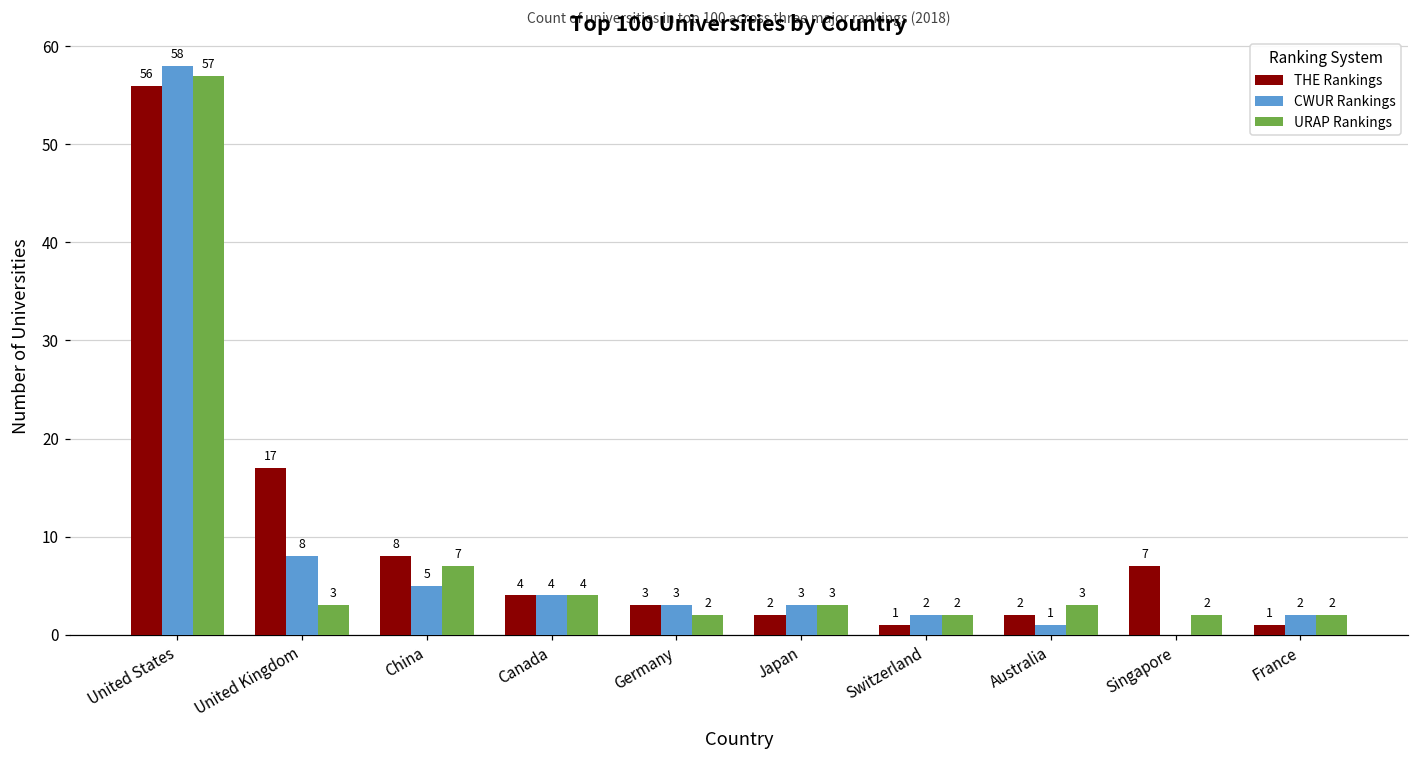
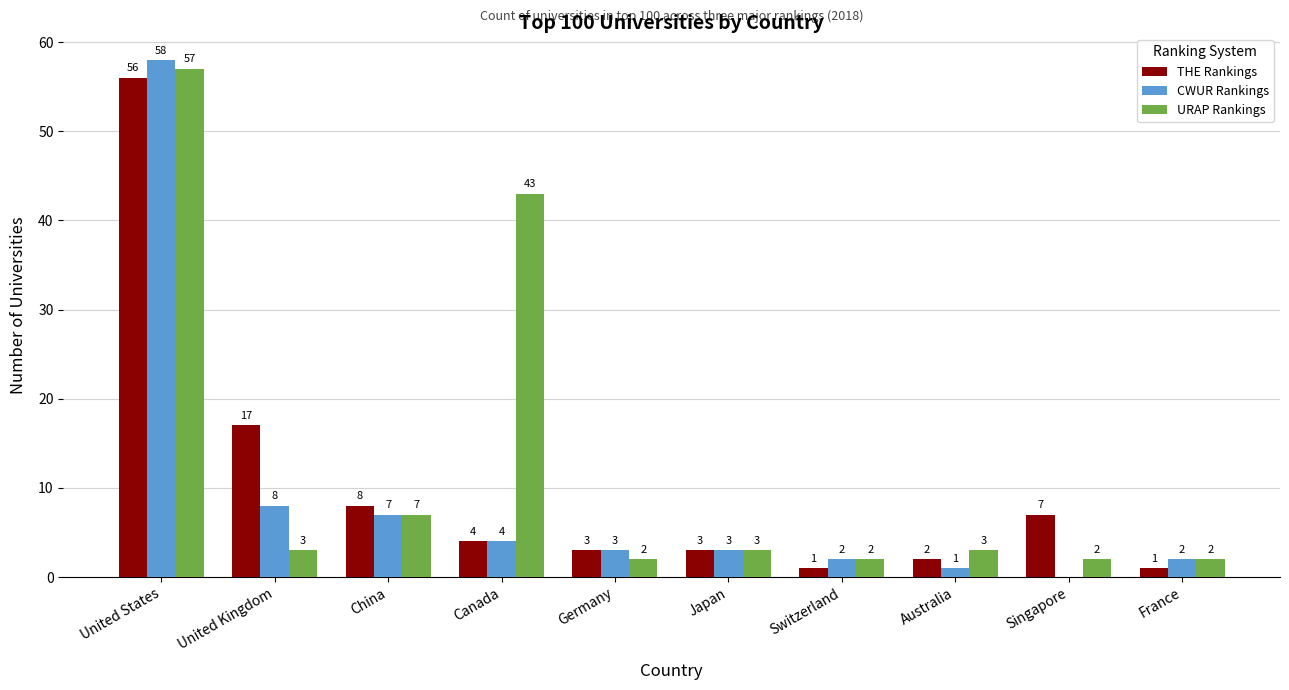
  {
    "THE Rankings": {
      "United States": 56,
      "United Kingdom": 17,
      "China": 8,
      "Canada": 4,
      "Germany": 3,
-     "Japan": 2,
+     "Japan": 3,
      "Switzerland": 1,
      "Australia": 2,
      "Singapore": 7,
      "France": 1
    },
    "CWUR Rankings": {
      "United States": 58,
      "United Kingdom": 8,
-     "China": 5,
+     "China": 7,
      "Canada": 4,
      "Germany": 3,
      "Japan": 3,
      "Switzerland": 2,
      "Australia": 1,
      "France": 2
    },
    "URAP Rankings": {
      "United States": 57,
      "United Kingdom": 3,
      "China": 7,
-     "Canada": 4,
+     "Canada": 43,
      "Germany": 2,
      "Japan": 3,
      "Switzerland": 2,
      "Australia": 3,
      "Singapore": 2,
      "France": 2
    }
  }
